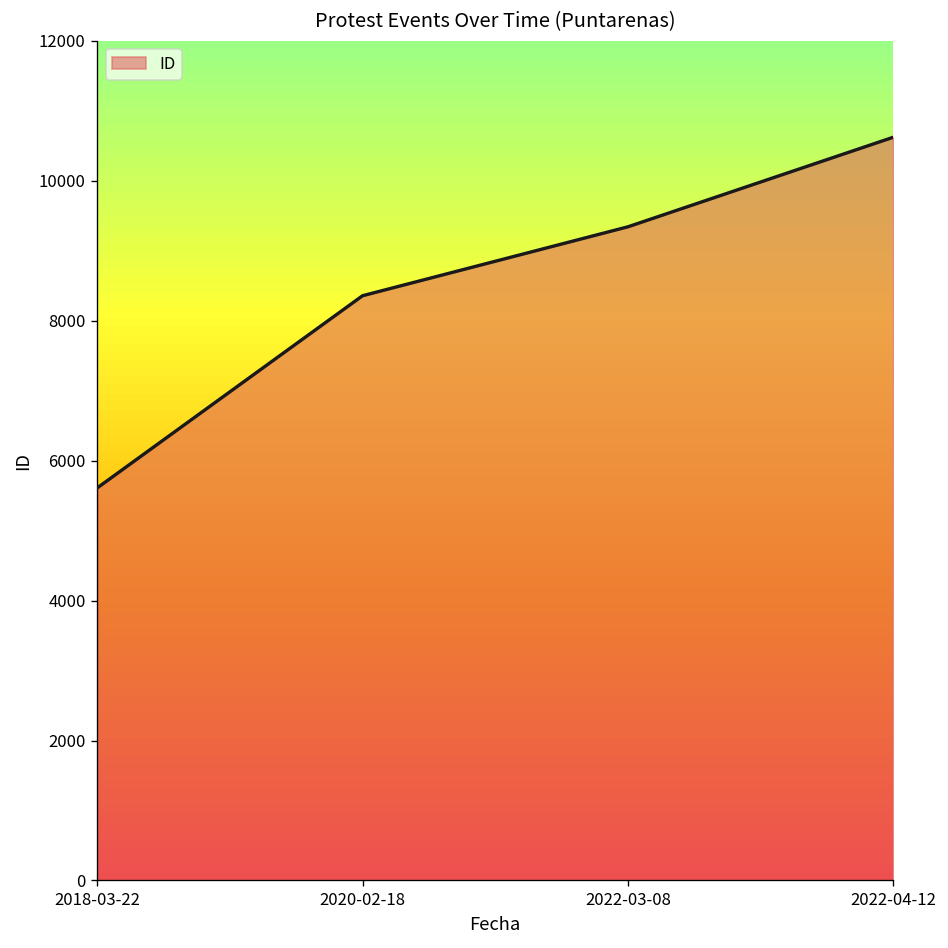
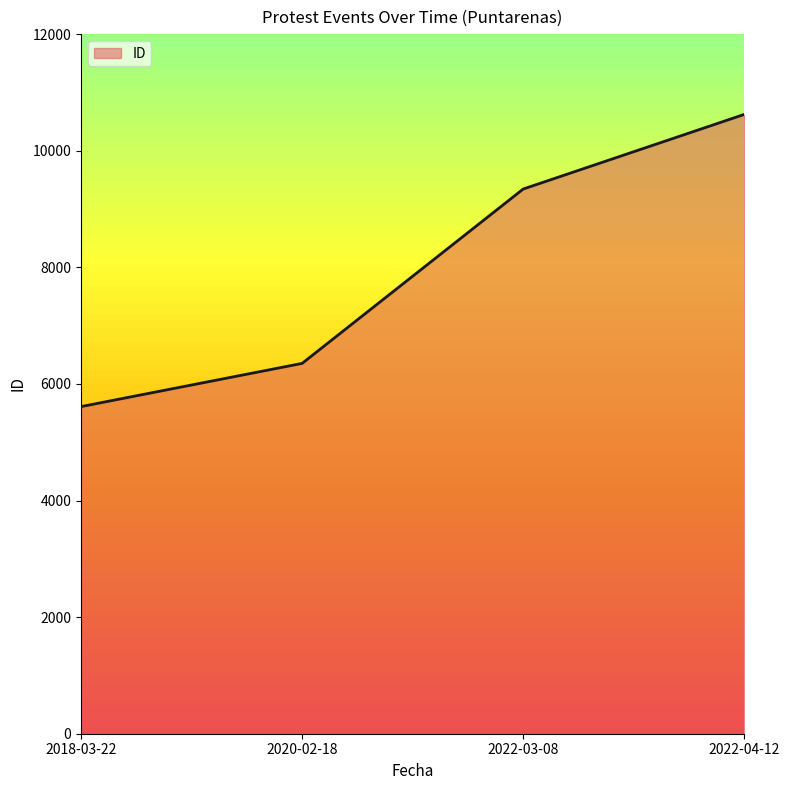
  {
    "2018-03-22": 5600,
-   "2020-02-18": 8400,
+   "2020-02-18": 6400,
    "2022-03-08": 9300,
    "2022-04-12": 10600
  }
